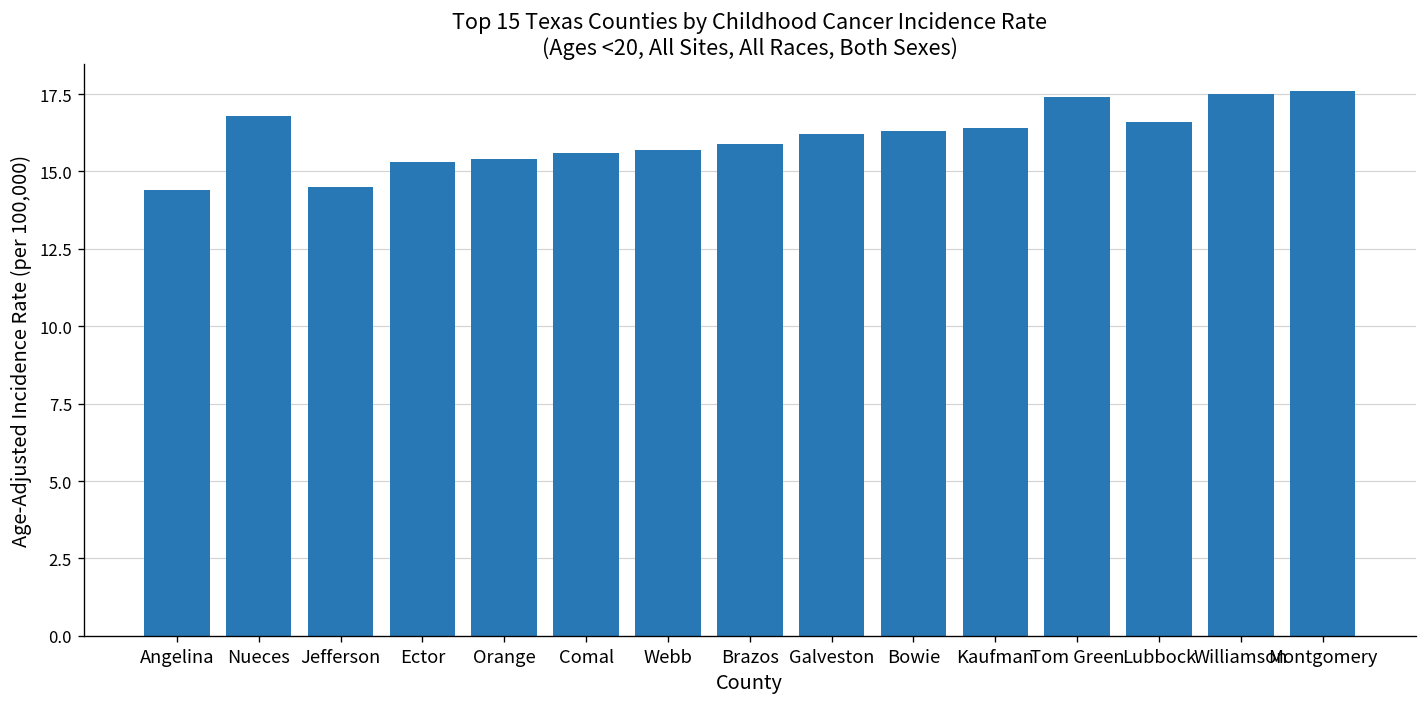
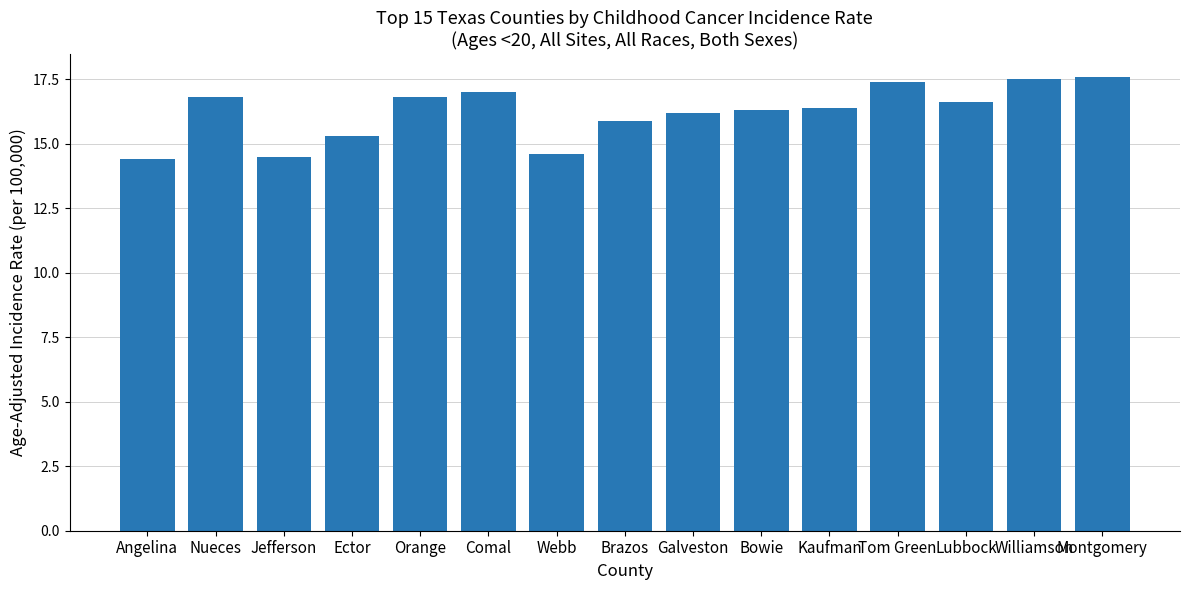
  {
    "Angelina": 14.4,
    "Nueces": 16.8,
    "Jefferson": 14.5,
    "Ector": 15.3,
-   "Orange": 15.4,
-   "Comal": 15.6,
-   "Webb": 15.7,
+   "Orange": 16.8,
+   "Comal": 17.0,
+   "Webb": 14.6,
    "Brazos": 15.9,
    "Galveston": 16.2,
    "Bowie": 16.3,
    "Kaufman": 16.4,
    "Tom Green": 17.4,
    "Lubbock": 16.6
  }
